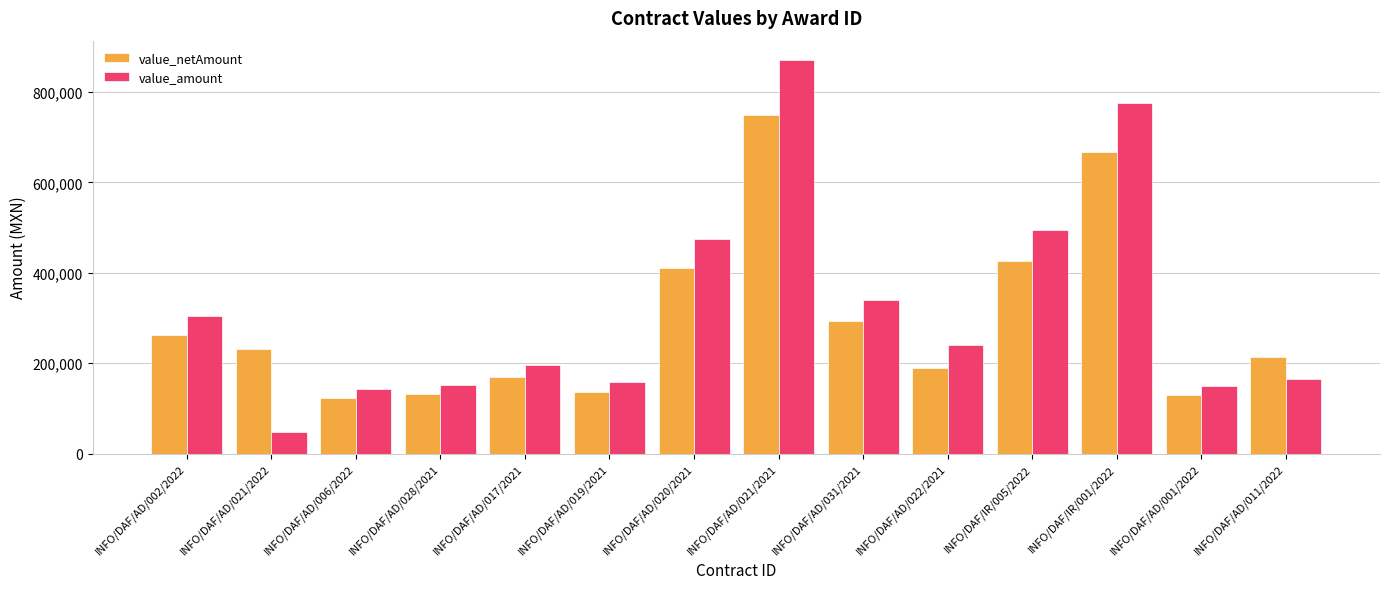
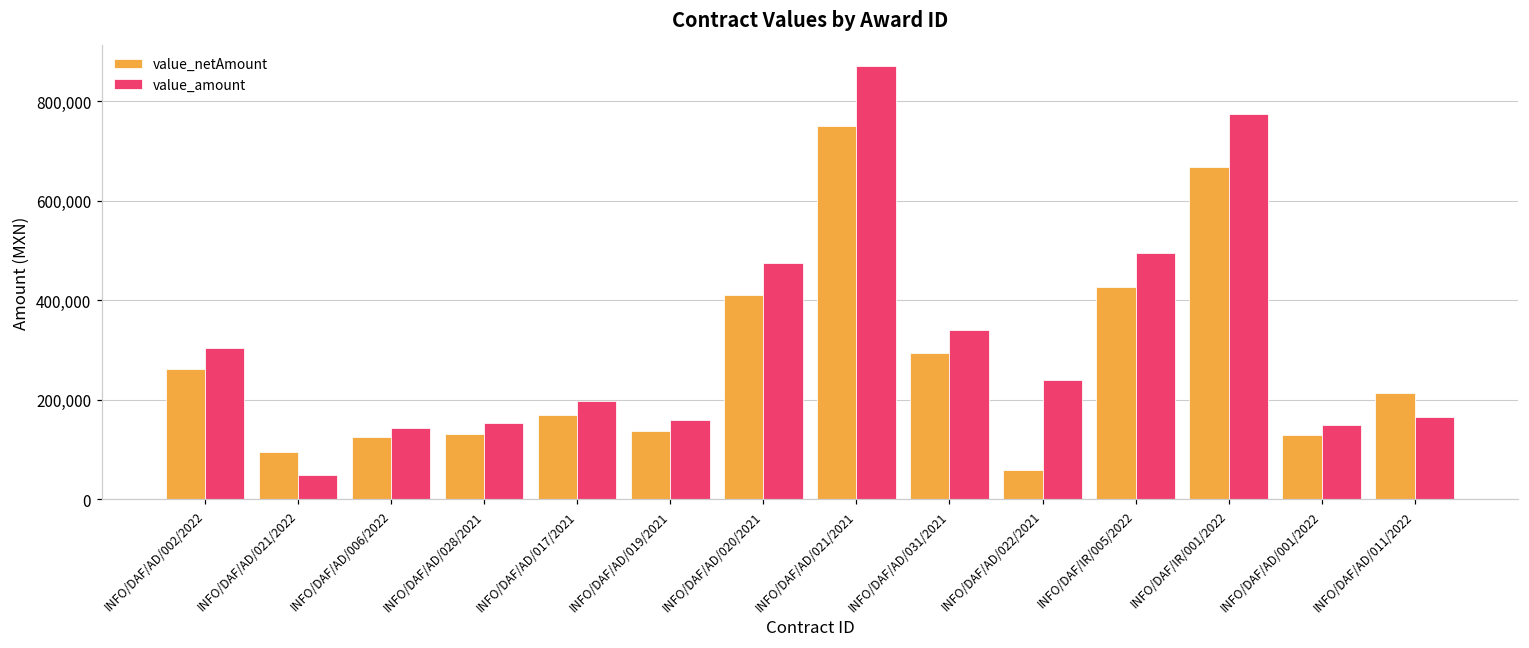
  {
    "value_netAmount": {
      "INFO/DAF/AD/002/2022": "260,000",
-     "INFO/DAF/AD/021/2022": "230,000",
+     "INFO/DAF/AD/021/2022": "90,000",
      "INFO/DAF/AD/006/2022": "120,000",
      "INFO/DAF/AD/028/2021": "130,000",
      "INFO/DAF/AD/017/2021": "170,000",
      "INFO/DAF/AD/019/2021": "140,000",
      "INFO/DAF/AD/020/2021": "410,000",
      "INFO/DAF/AD/021/2021": "750,000",
      "INFO/DAF/AD/031/2021": "290,000",
-     "INFO/DAF/AD/022/2021": "190,000",
+     "INFO/DAF/AD/022/2021": "60,000",
      "INFO/DAF/IR/005/2022": "430,000",
      "INFO/DAF/IR/001/2022": "670,000",
      "INFO/DAF/AD/001/2022": "130,000",
      "INFO/DAF/AD/011/2022": "210,000"
    },
    "value_amount": {
      "INFO/DAF/AD/002/2022": "300,000",
      "INFO/DAF/AD/021/2022": "50,000",
      "INFO/DAF/AD/006/2022": "140,000",
      "INFO/DAF/AD/028/2021": "150,000",
      "INFO/DAF/AD/017/2021": "200,000",
      "INFO/DAF/AD/019/2021": "160,000",
      "INFO/DAF/AD/020/2021": "480,000",
      "INFO/DAF/AD/021/2021": "870,000",
      "INFO/DAF/AD/031/2021": "340,000",
      "INFO/DAF/AD/022/2021": "240,000",
      "INFO/DAF/IR/005/2022": "500,000",
      "INFO/DAF/IR/001/2022": "770,000",
      "INFO/DAF/AD/001/2022": "150,000",
      "INFO/DAF/AD/011/2022": "170,000"
    }
  }
